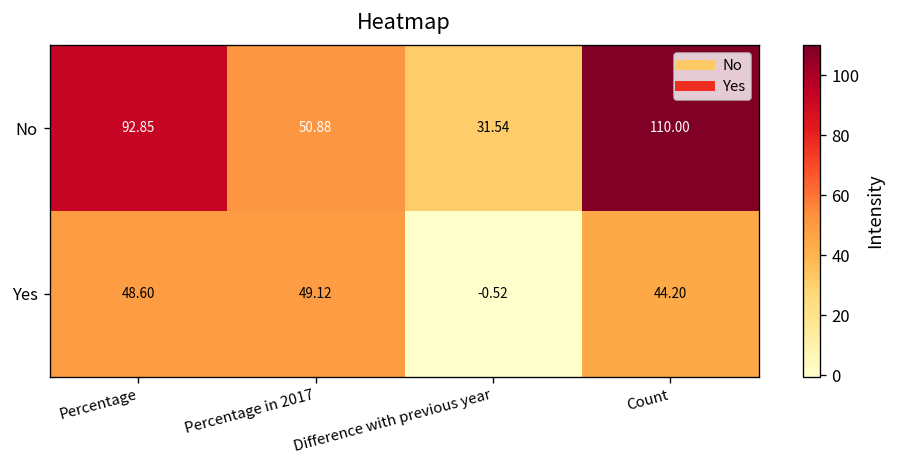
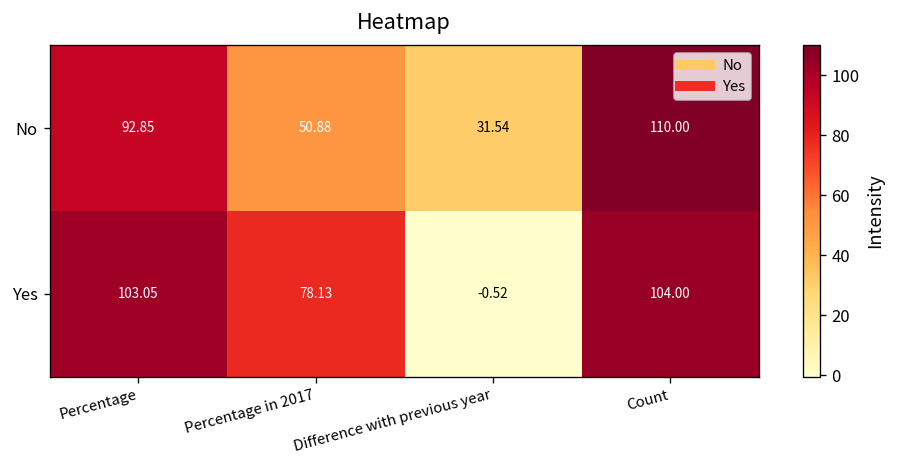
  {
    "No": {
      "Percentage": 92.85,
      "Percentage in 2017": 50.88,
      "Difference with previous year": 31.54,
      "Count": 110.00
    },
    "Yes": {
-     "Percentage": 48.60,
-     "Percentage in 2017": 49.12,
+     "Percentage": 103.05,
+     "Percentage in 2017": 78.13,
      "Difference with previous year": -0.52,
-     "Count": 44.20
+     "Count": 104.00
    }
  }
